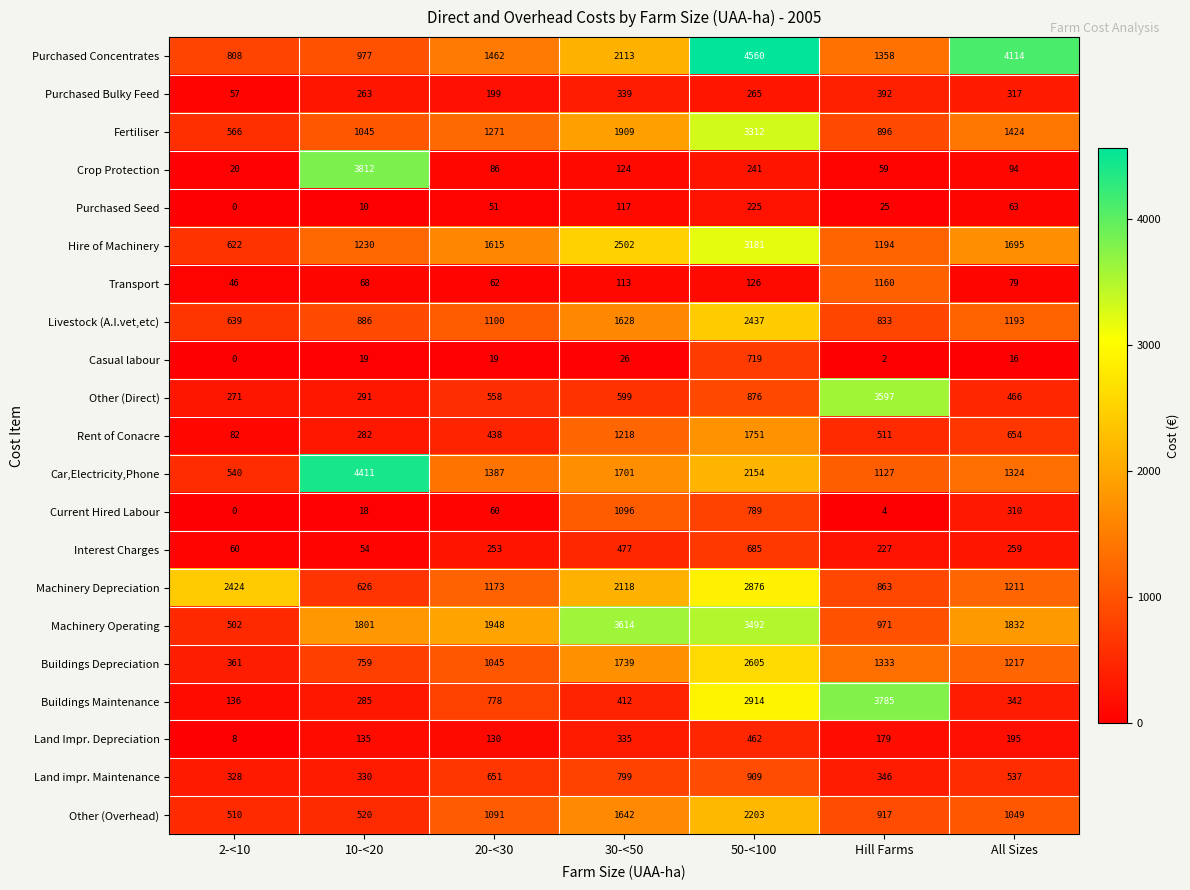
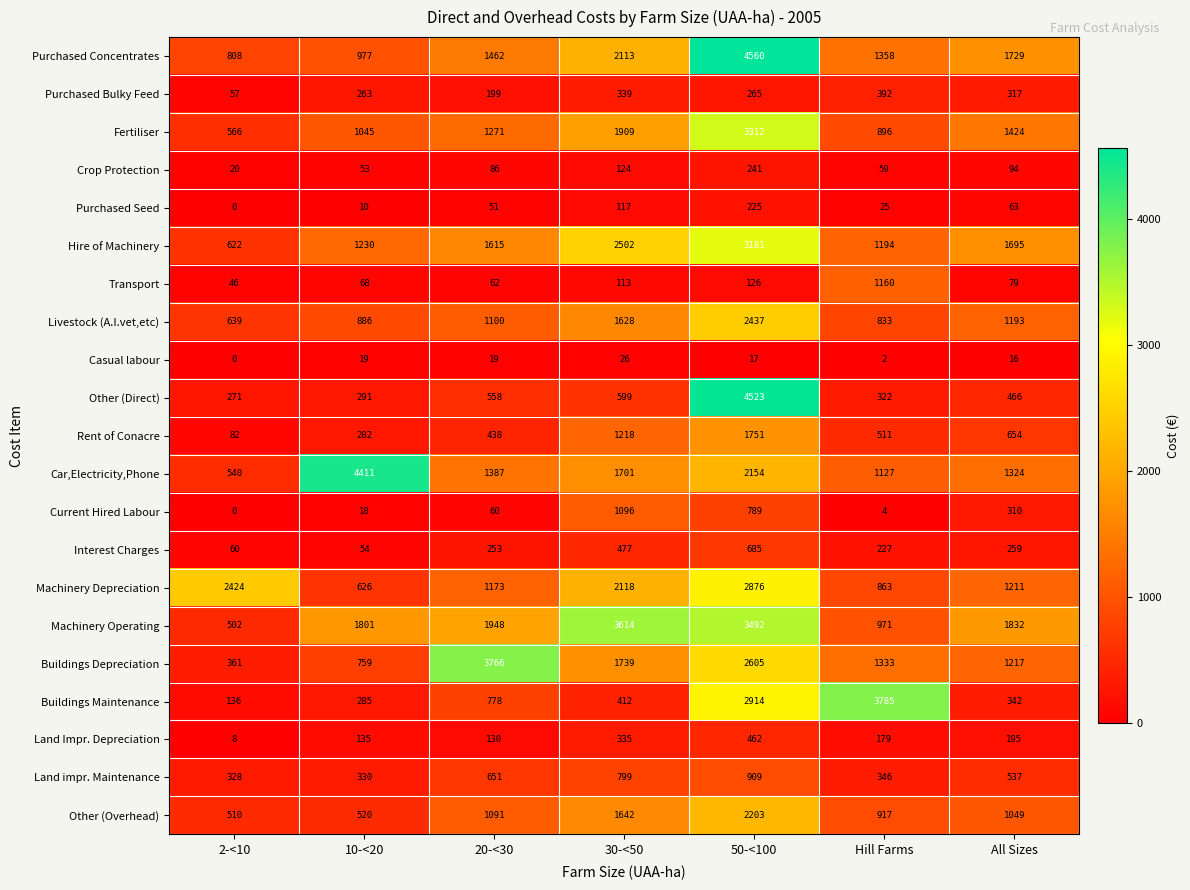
  {
    "Purchased Concentrates": {
      "2-<10": 808,
      "10-<20": 977,
      "20-<30": 1462,
      "30-<50": 2113,
      "50-<100": 4560,
      "Hill Farms": 1358,
-     "All Sizes": 4114
+     "All Sizes": 1729
    },
    "Purchased Bulky Feed": {
      "2-<10": 57,
      "10-<20": 263,
      "20-<30": 199,
      "30-<50": 339,
      "50-<100": 265,
      "Hill Farms": 392,
      "All Sizes": 317
    },
    "Fertiliser": {
      "2-<10": 566,
      "10-<20": 1045,
      "20-<30": 1271,
      "30-<50": 1909,
      "50-<100": 3312,
      "Hill Farms": 896,
      "All Sizes": 1424
    },
    "Crop Protection": {
      "2-<10": 20,
-     "10-<20": 3812,
+     "10-<20": 53,
      "20-<30": 86,
      "30-<50": 124,
      "50-<100": 241,
      "Hill Farms": 59,
      "All Sizes": 94
    },
    "Purchased Seed": {
      "2-<10": 0,
      "10-<20": 10,
      "20-<30": 51,
      "30-<50": 117,
      "50-<100": 225,
      "Hill Farms": 25,
      "All Sizes": 63
    },
    "Hire of Machinery": {
      "2-<10": 622,
      "10-<20": 1230,
      "20-<30": 1615,
      "30-<50": 2502,
      "50-<100": 3181,
      "Hill Farms": 1194,
      "All Sizes": 1695
    },
    "Transport": {
      "2-<10": 46,
      "10-<20": 68,
      "20-<30": 62,
      "30-<50": 113,
      "50-<100": 126,
      "Hill Farms": 1160,
      "All Sizes": 79
    },
    "Livestock (A.I.vet,etc)": {
      "2-<10": 639,
      "10-<20": 886,
      "20-<30": 1100,
      "30-<50": 1628,
      "50-<100": 2437,
      "Hill Farms": 833,
      "All Sizes": 1193
    },
    "Casual labour": {
      "2-<10": 0,
      "10-<20": 19,
      "20-<30": 19,
      "30-<50": 26,
-     "50-<100": 719,
+     "50-<100": 17,
      "Hill Farms": 2,
      "All Sizes": 16
    },
    "Other (Direct)": {
      "2-<10": 271,
      "10-<20": 291,
      "20-<30": 558,
      "30-<50": 599,
-     "50-<100": 876,
-     "Hill Farms": 3597,
+     "50-<100": 4523,
+     "Hill Farms": 322,
      "All Sizes": 466
    },
    "Rent of Conacre": {
      "2-<10": 82,
      "10-<20": 282,
      "20-<30": 438,
      "30-<50": 1218,
      "50-<100": 1751,
      "Hill Farms": 511,
      "All Sizes": 654
    },
    "Car,Electricity,Phone": {
      "2-<10": 540,
      "10-<20": 4411,
      "20-<30": 1387,
      "30-<50": 1701,
      "50-<100": 2154,
      "Hill Farms": 1127,
      "All Sizes": 1324
    },
    "Current Hired Labour": {
      "2-<10": 0,
      "10-<20": 18,
      "20-<30": 60,
      "30-<50": 1096,
      "50-<100": 789,
      "Hill Farms": 4,
      "All Sizes": 310
    },
    "Interest Charges": {
      "2-<10": 60,
      "10-<20": 54,
      "20-<30": 253,
      "30-<50": 477,
      "50-<100": 685,
      "Hill Farms": 227,
      "All Sizes": 259
    },
    "Machinery Depreciation": {
      "2-<10": 2424,
      "10-<20": 626,
      "20-<30": 1173,
      "30-<50": 2118,
      "50-<100": 2876,
      "Hill Farms": 863,
      "All Sizes": 1211
    },
    "Machinery Operating": {
      "2-<10": 502,
      "10-<20": 1801,
      "20-<30": 1948,
      "30-<50": 3614,
      "50-<100": 3492,
      "Hill Farms": 971,
      "All Sizes": 1832
    },
    "Buildings Depreciation": {
      "2-<10": 361,
      "10-<20": 759,
-     "20-<30": 1045,
+     "20-<30": 3766,
      "30-<50": 1739,
      "50-<100": 2605,
      "Hill Farms": 1333,
      "All Sizes": 1217
    },
    "Buildings Maintenance": {
      "2-<10": 136,
      "10-<20": 285,
      "20-<30": 778,
      "30-<50": 412,
      "50-<100": 2914,
      "Hill Farms": 3785,
      "All Sizes": 342
    },
    "Land Impr. Depreciation": {
      "2-<10": 8,
      "10-<20": 135,
      "20-<30": 130,
      "30-<50": 335,
      "50-<100": 462,
      "Hill Farms": 179,
      "All Sizes": 195
    },
    "Land impr. Maintenance": {
      "2-<10": 328,
      "10-<20": 330,
      "20-<30": 651,
      "30-<50": 799,
      "50-<100": 909,
      "Hill Farms": 346,
      "All Sizes": 537
    },
    "Other (Overhead)": {
      "2-<10": 510,
      "10-<20": 520,
      "20-<30": 1091,
      "30-<50": 1642,
      "50-<100": 2203,
      "Hill Farms": 917,
      "All Sizes": 1049
    }
  }
